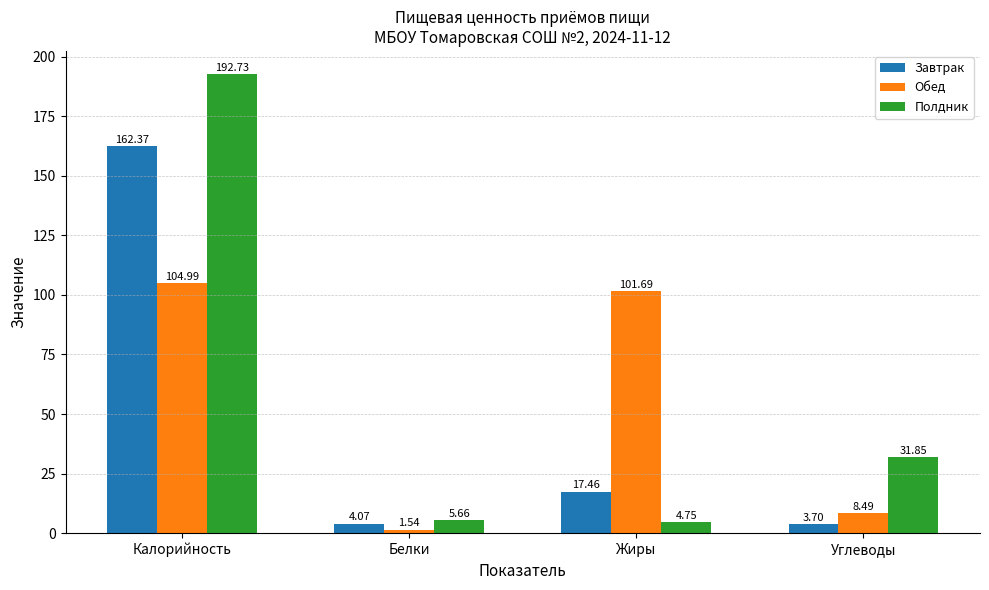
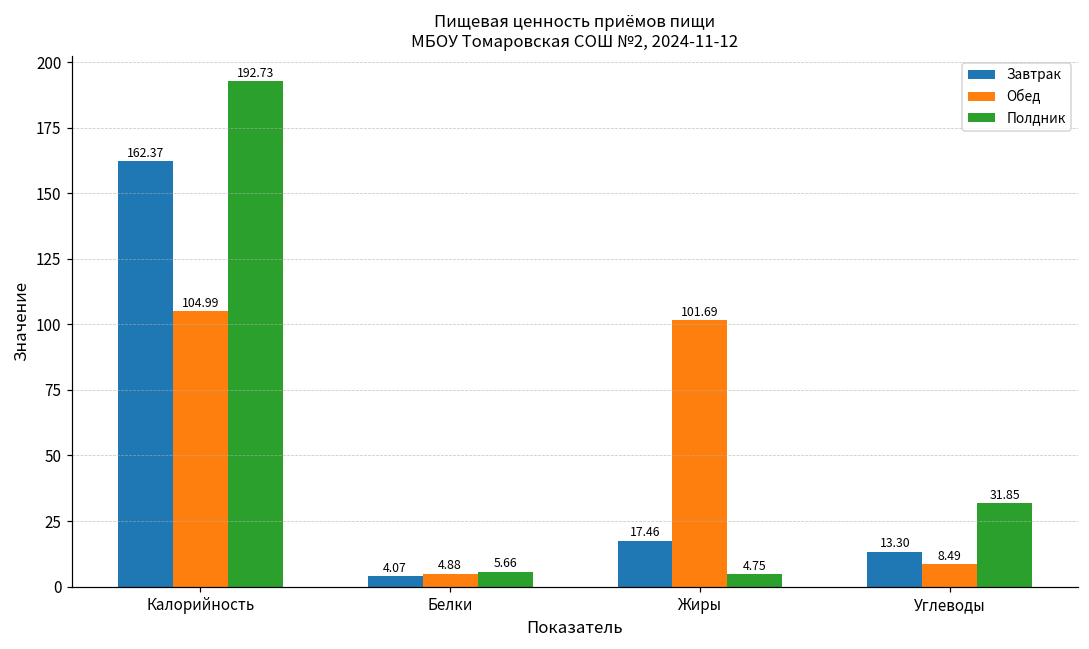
  {
    "Завтрак": {
      "Калорийность": 162.37,
      "Белки": 4.07,
      "Жиры": 17.46,
-     "Углеводы": 3.70
+     "Углеводы": 13.30
    },
    "Обед": {
      "Калорийность": 104.99,
-     "Белки": 1.54,
+     "Белки": 4.88,
      "Жиры": 101.69,
      "Углеводы": 8.49
    },
    "Полдник": {
      "Калорийность": 192.73,
      "Белки": 5.66,
      "Жиры": 4.75,
      "Углеводы": 31.85
    }
  }
